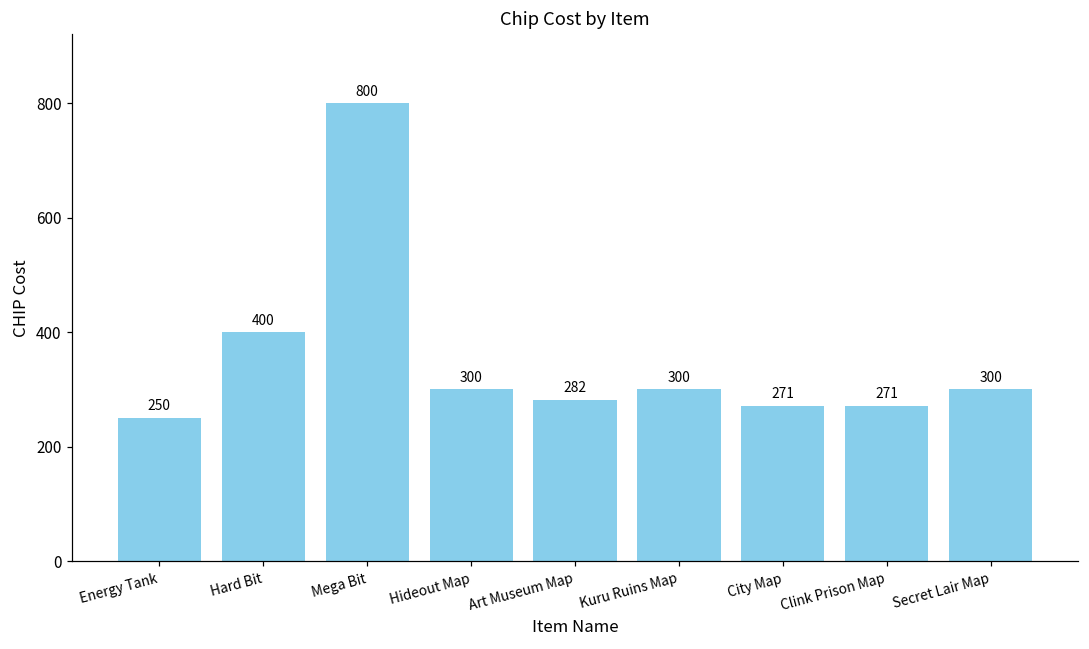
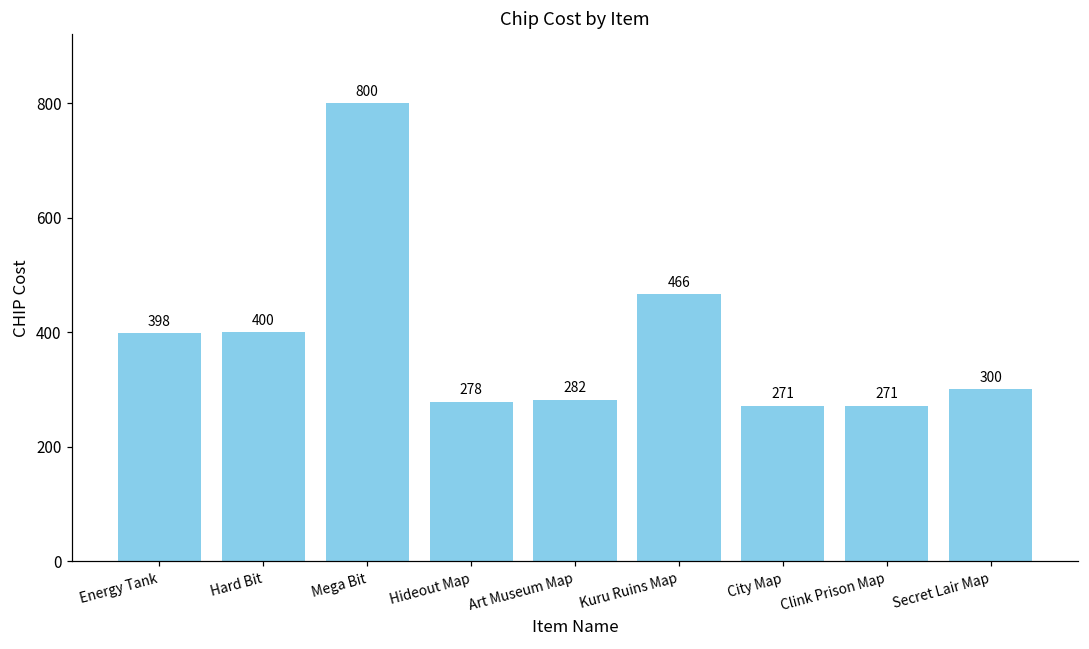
  {
-   "Energy Tank": 250,
+   "Energy Tank": 398,
    "Hard Bit": 400,
    "Mega Bit": 800,
-   "Hideout Map": 300,
+   "Hideout Map": 278,
    "Art Museum Map": 282,
-   "Kuru Ruins Map": 300,
+   "Kuru Ruins Map": 466,
    "City Map": 271,
    "Clink Prison Map": 271,
    "Secret Lair Map": 300
  }
